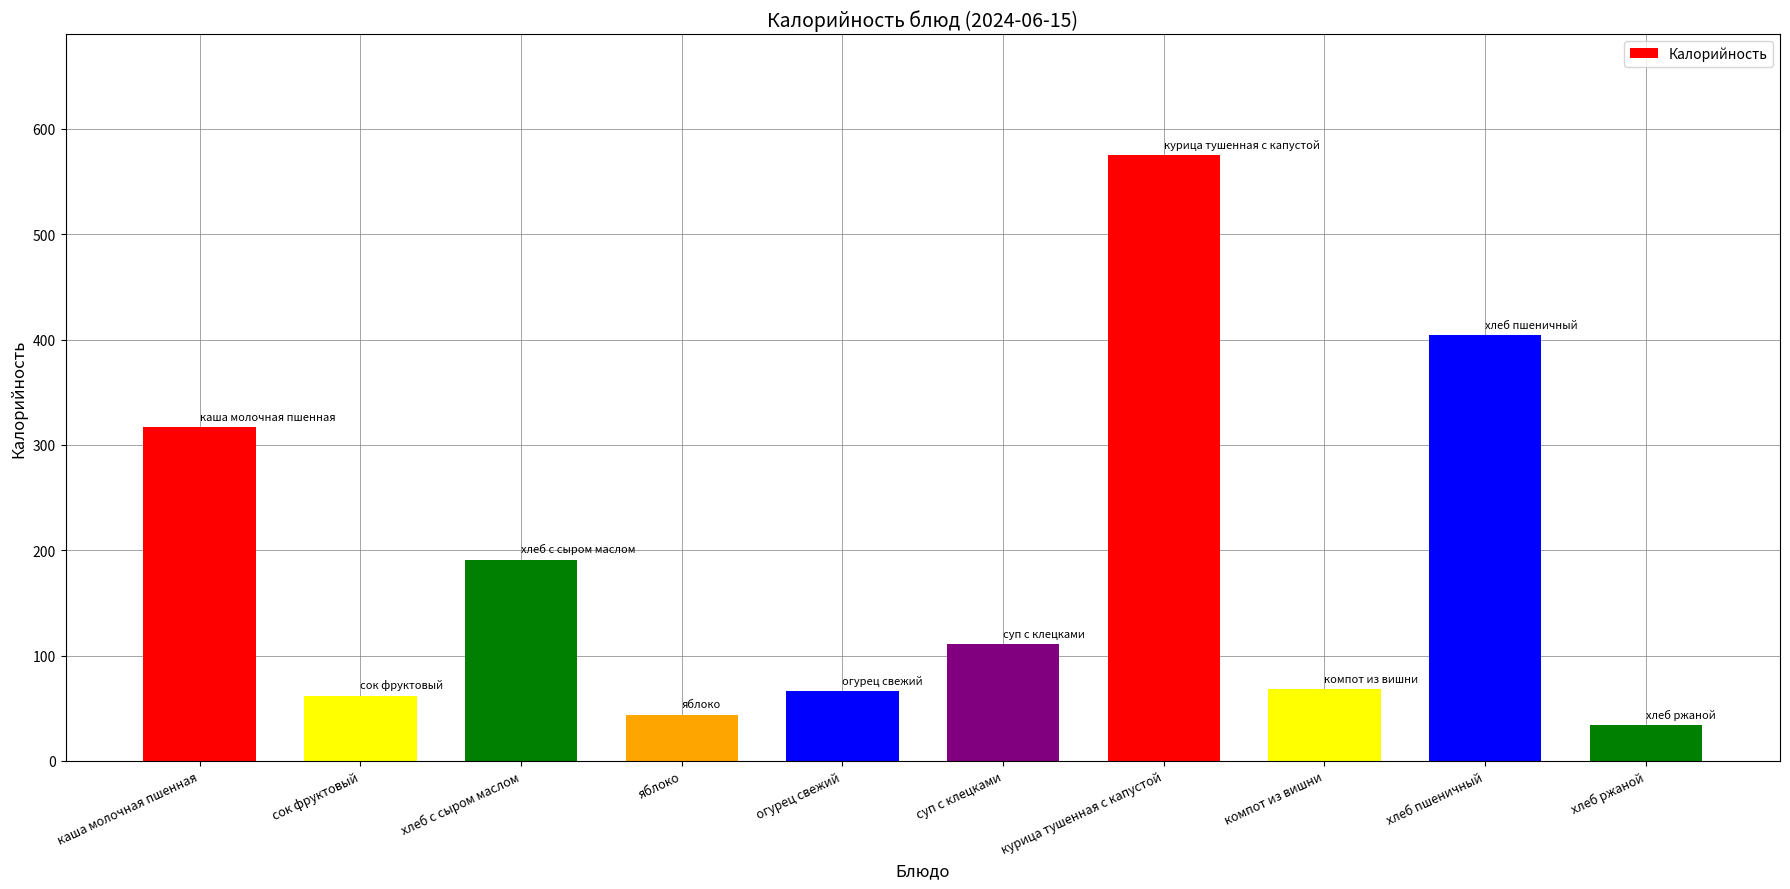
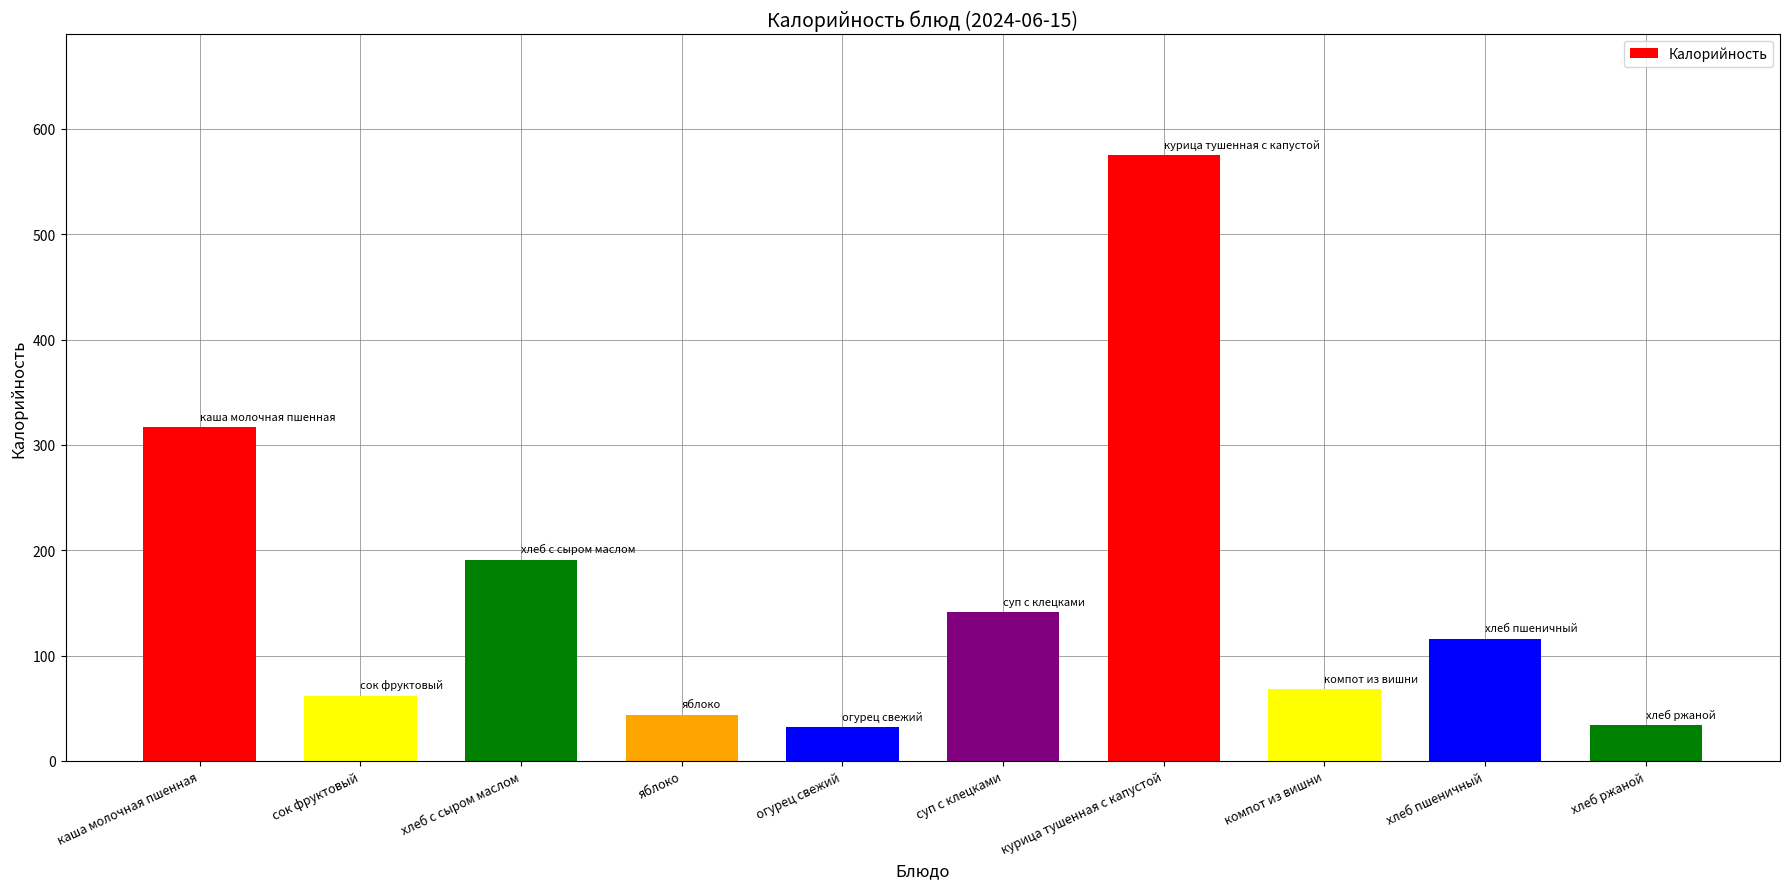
  {
    "каша молочная пшенная": 317,
    "сок фруктовый": 62,
    "хлеб с сыром маслом": 191,
    "яблоко": 44,
-   "огурец свежий": 66,
-   "суп с клецками": 111,
+   "огурец свежий": 32,
+   "суп с клецками": 141,
    "курица тушенная с капустой": 575,
    "компот из вишни": 68,
-   "хлеб пшеничный": 404,
+   "хлеб пшеничный": 116,
    "хлеб ржаной": 34
  }
